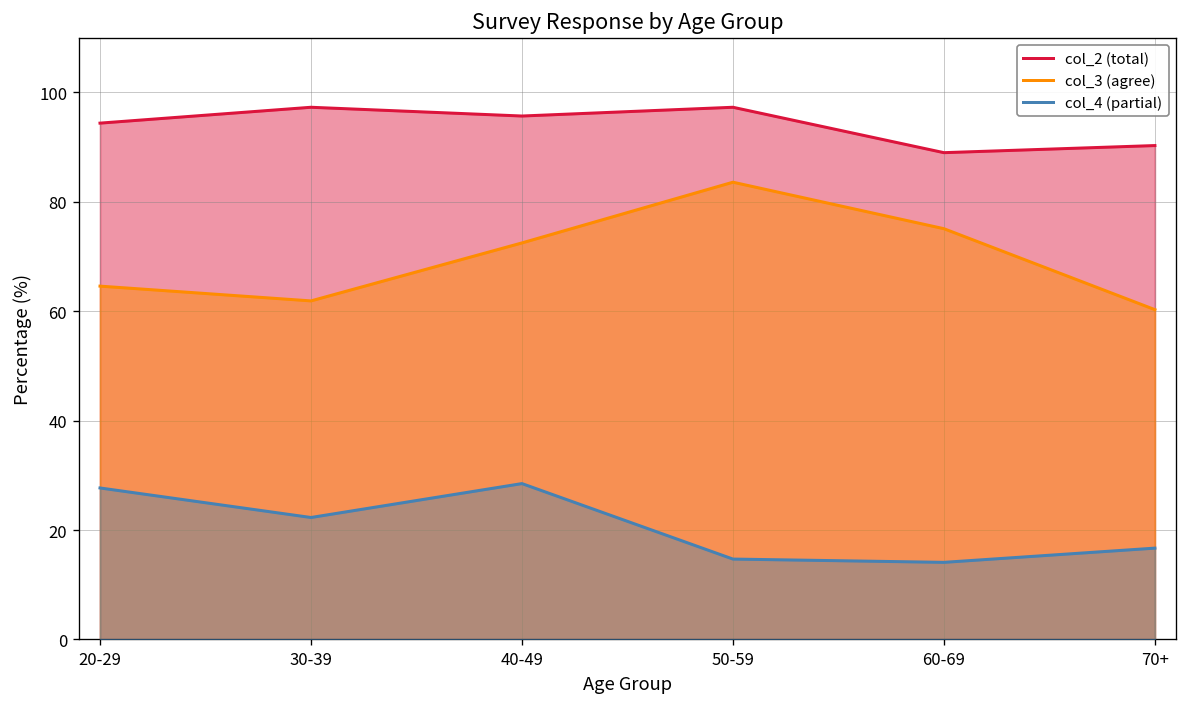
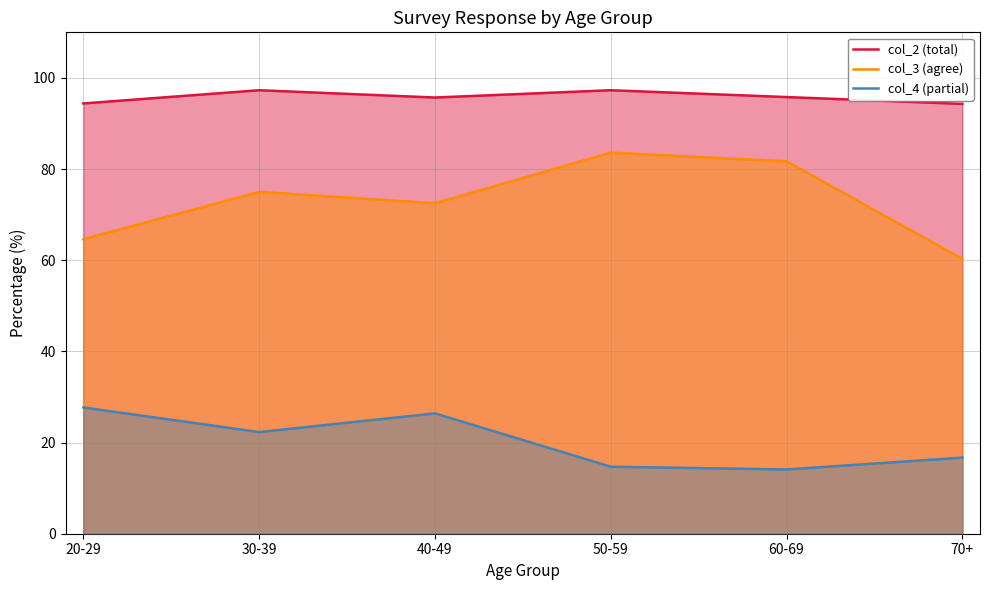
  {
    "col_2 (total)": {
      "20-29": 94,
      "30-39": 97,
      "40-49": 96,
      "50-59": 97,
-     "60-69": 89,
-     "70+": 90
+     "60-69": 96,
+     "70+": 94
    },
    "col_3 (agree)": {
      "20-29": 65,
-     "30-39": 62,
+     "30-39": 75,
      "40-49": 73,
      "50-59": 84,
-     "60-69": 75,
+     "60-69": 82,
      "70+": 60
    },
    "col_4 (partial)": {
      "20-29": 28,
      "30-39": 22,
-     "40-49": 29,
+     "40-49": 26,
      "50-59": 15,
      "60-69": 14,
      "70+": 17
    }
  }
